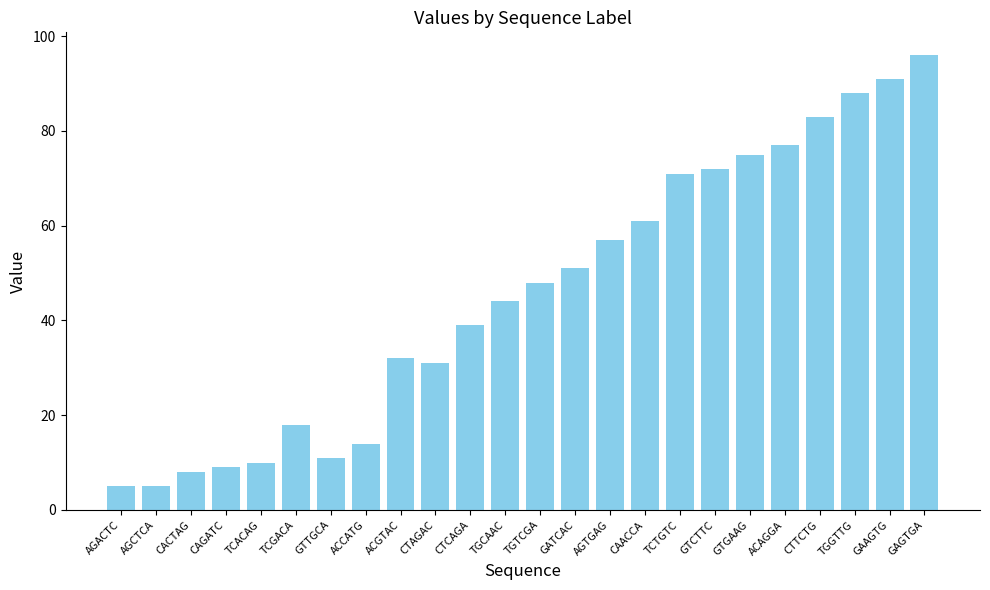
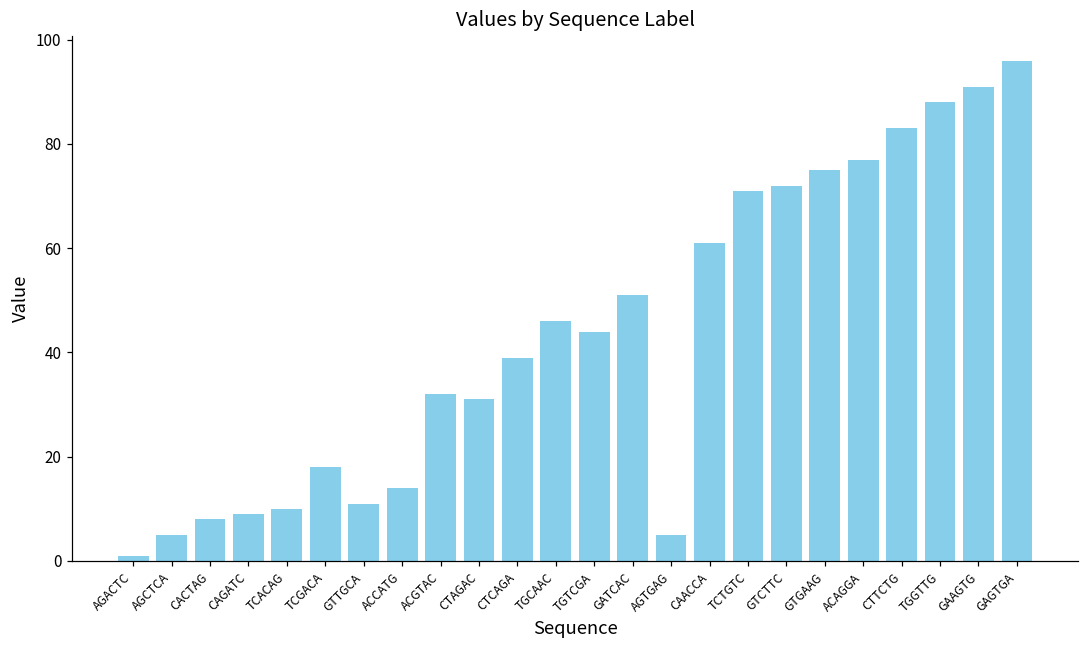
  {
-   "AGACTC": 5,
+   "AGACTC": 1,
    "AGCTCA": 5,
    "CACTAG": 8,
    "CAGATC": 9,
    "TCACAG": 10,
    "TCGACA": 18,
    "GTTGCA": 11,
    "ACCATG": 14,
    "ACGTAC": 32,
    "CTAGAC": 31,
    "CTCAGA": 39,
-   "TGCAAC": 44,
-   "TGTCGA": 48,
+   "TGCAAC": 46,
+   "TGTCGA": 44,
    "GATCAC": 51,
-   "AGTGAG": 57,
+   "AGTGAG": 5,
    "CAACCA": 61,
    "TCTGTC": 71,
    "GTCTTC": 72,
    "GTGAAG": 75,
    "ACAGGA": 77,
    "CTTCTG": 83,
    "TGGTTG": 88,
    "GAAGTG": 91,
    "GAGTGA": 96
  }
